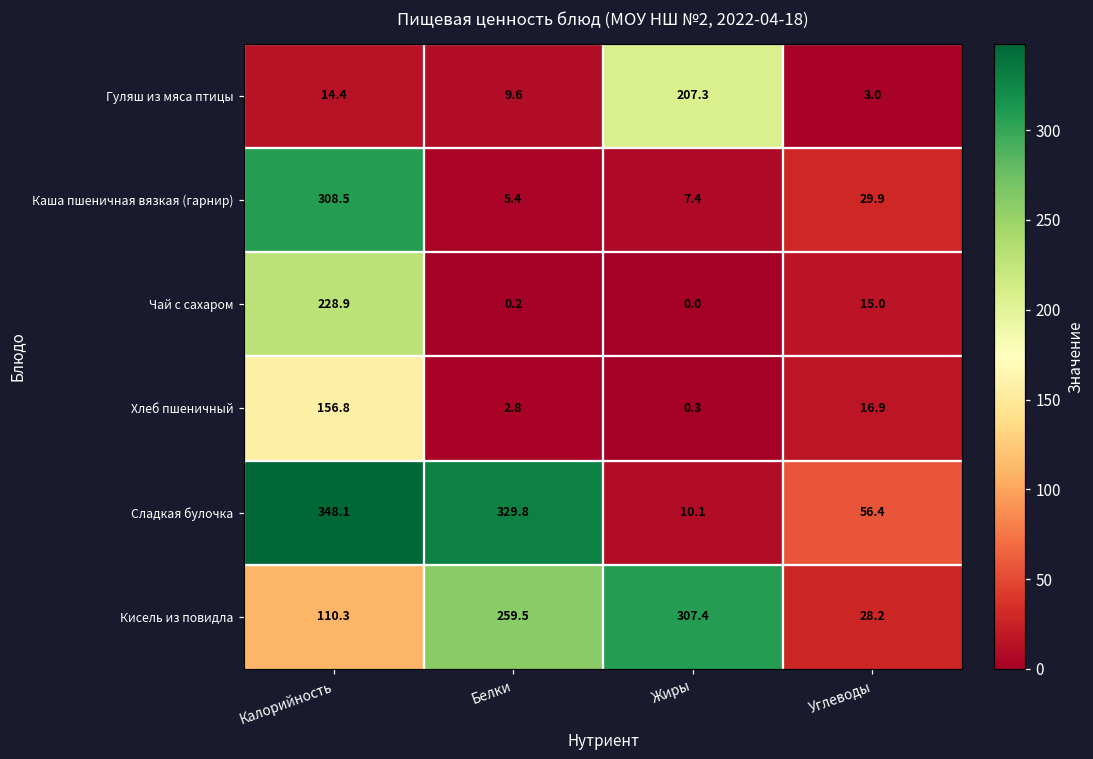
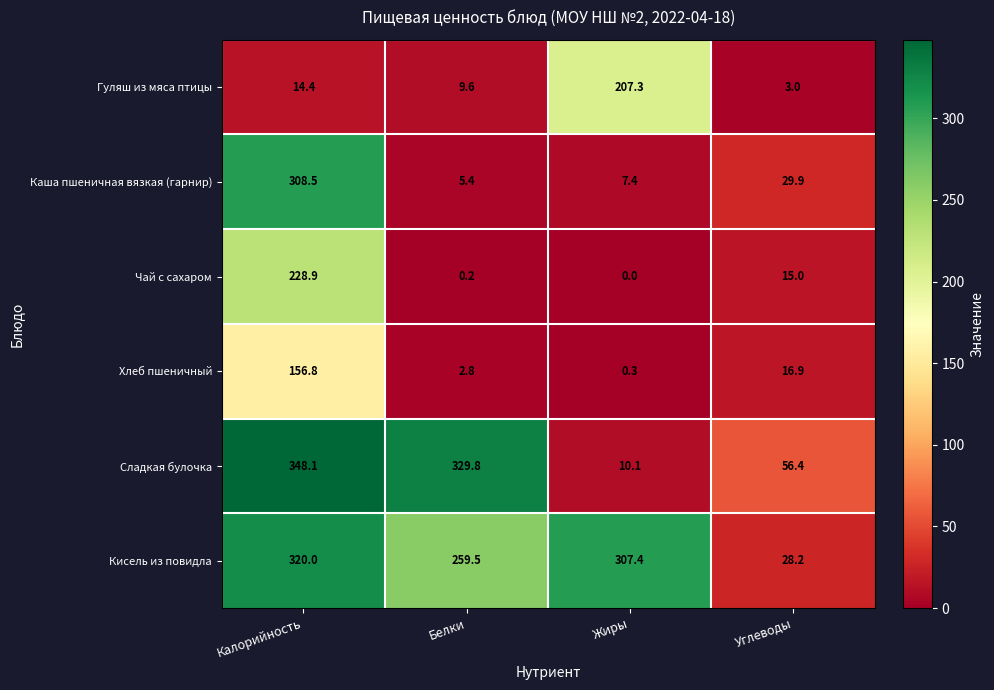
  {
    "Гуляш из мяса птицы": {
      "Калорийность": 14.4,
      "Белки": 9.6,
      "Жиры": 207.3,
      "Углеводы": 3.0
    },
    "Каша пшеничная вязкая (гарнир)": {
      "Калорийность": 308.5,
      "Белки": 5.4,
      "Жиры": 7.4,
      "Углеводы": 29.9
    },
    "Чай с сахаром": {
      "Калорийность": 228.9,
      "Белки": 0.2,
      "Жиры": 0.0,
      "Углеводы": 15.0
    },
    "Хлеб пшеничный": {
      "Калорийность": 156.8,
      "Белки": 2.8,
      "Жиры": 0.3,
      "Углеводы": 16.9
    },
    "Сладкая булочка": {
      "Калорийность": 348.1,
      "Белки": 329.8,
      "Жиры": 10.1,
      "Углеводы": 56.4
    },
    "Кисель из повидла": {
-     "Калорийность": 110.3,
+     "Калорийность": 320.0,
      "Белки": 259.5,
      "Жиры": 307.4,
      "Углеводы": 28.2
    }
  }
